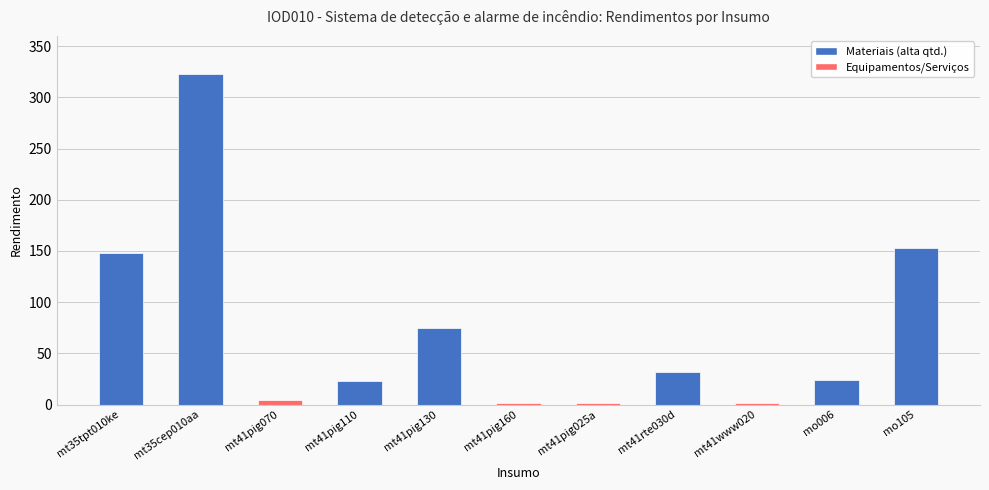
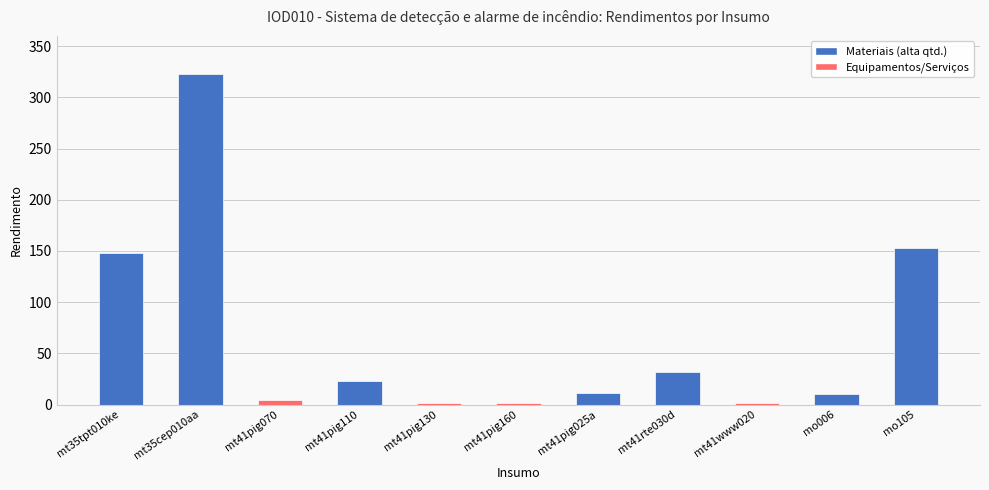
  {
    "mt35tpt010ke": 148,
    "mt35cep010aa": 323,
    "mt41pig070": 4,
    "mt41pig110": 23,
-   "mt41pig130": 75,
-   "mt41pig025a": 1,
+   "mt41pig130": 1,
+   "mt41pig025a": 11,
    "mt41rte030d": 32,
-   "mo006": 24,
+   "mo006": 10,
    "mo105": 153
  }
